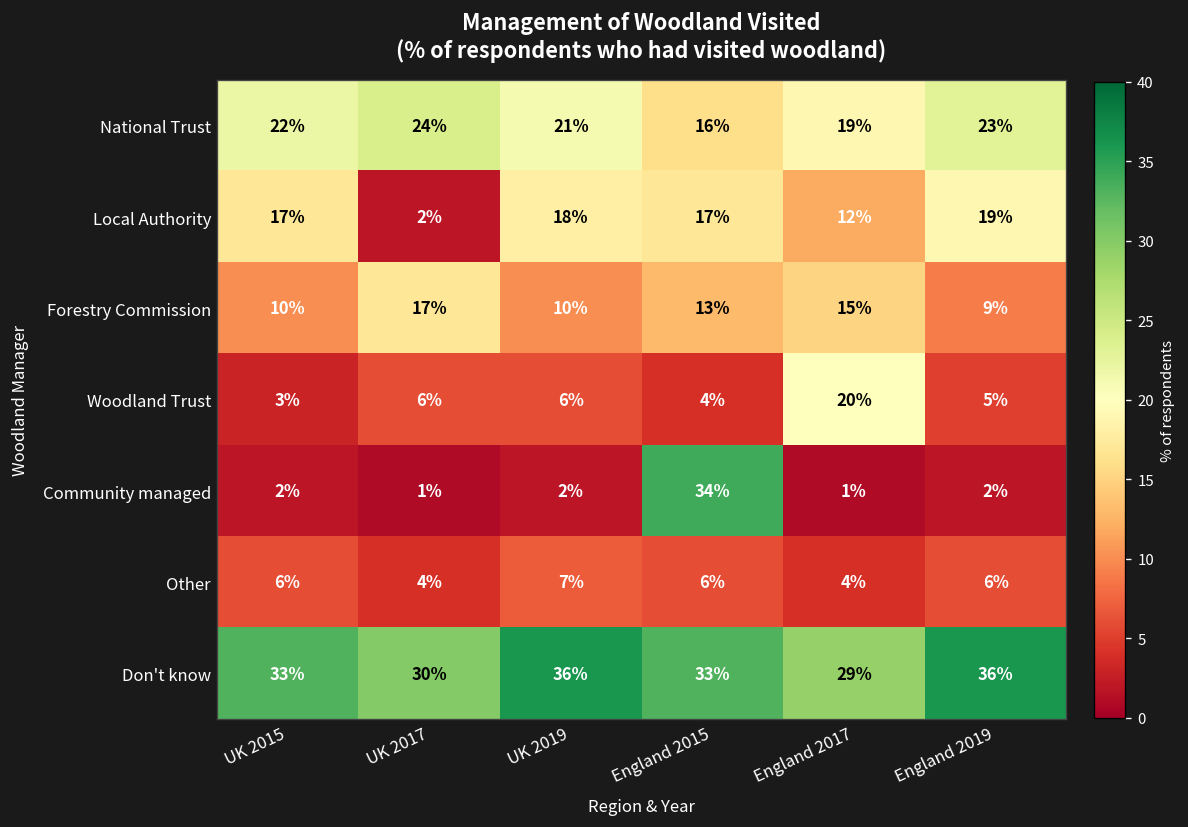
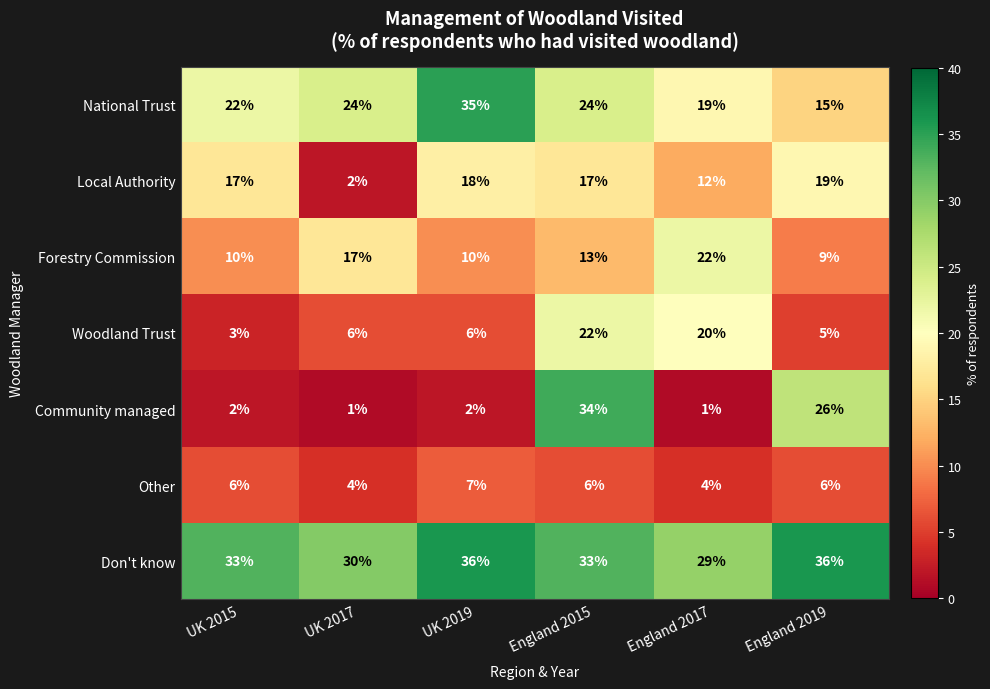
  {
    "National Trust": {
      "UK 2015": "22%",
      "UK 2017": "24%",
-     "UK 2019": "21%",
-     "England 2015": "16%",
+     "UK 2019": "35%",
+     "England 2015": "24%",
      "England 2017": "19%",
-     "England 2019": "23%"
+     "England 2019": "15%"
    },
    "Local Authority": {
      "UK 2015": "17%",
      "UK 2017": "2%",
      "UK 2019": "18%",
      "England 2015": "17%",
      "England 2017": "12%",
      "England 2019": "19%"
    },
    "Forestry Commission": {
      "UK 2015": "10%",
      "UK 2017": "17%",
      "UK 2019": "10%",
      "England 2015": "13%",
-     "England 2017": "15%",
+     "England 2017": "22%",
      "England 2019": "9%"
    },
    "Woodland Trust": {
      "UK 2015": "3%",
      "UK 2017": "6%",
      "UK 2019": "6%",
-     "England 2015": "4%",
+     "England 2015": "22%",
      "England 2017": "20%",
      "England 2019": "5%"
    },
    "Community managed": {
      "UK 2015": "2%",
      "UK 2017": "1%",
      "UK 2019": "2%",
      "England 2015": "34%",
      "England 2017": "1%",
-     "England 2019": "2%"
+     "England 2019": "26%"
    },
    "Other": {
      "UK 2015": "6%",
      "UK 2017": "4%",
      "UK 2019": "7%",
      "England 2015": "6%",
      "England 2017": "4%",
      "England 2019": "6%"
    },
    "Don't know": {
      "UK 2015": "33%",
      "UK 2017": "30%",
      "UK 2019": "36%",
      "England 2015": "33%",
      "England 2017": "29%",
      "England 2019": "36%"
    }
  }
